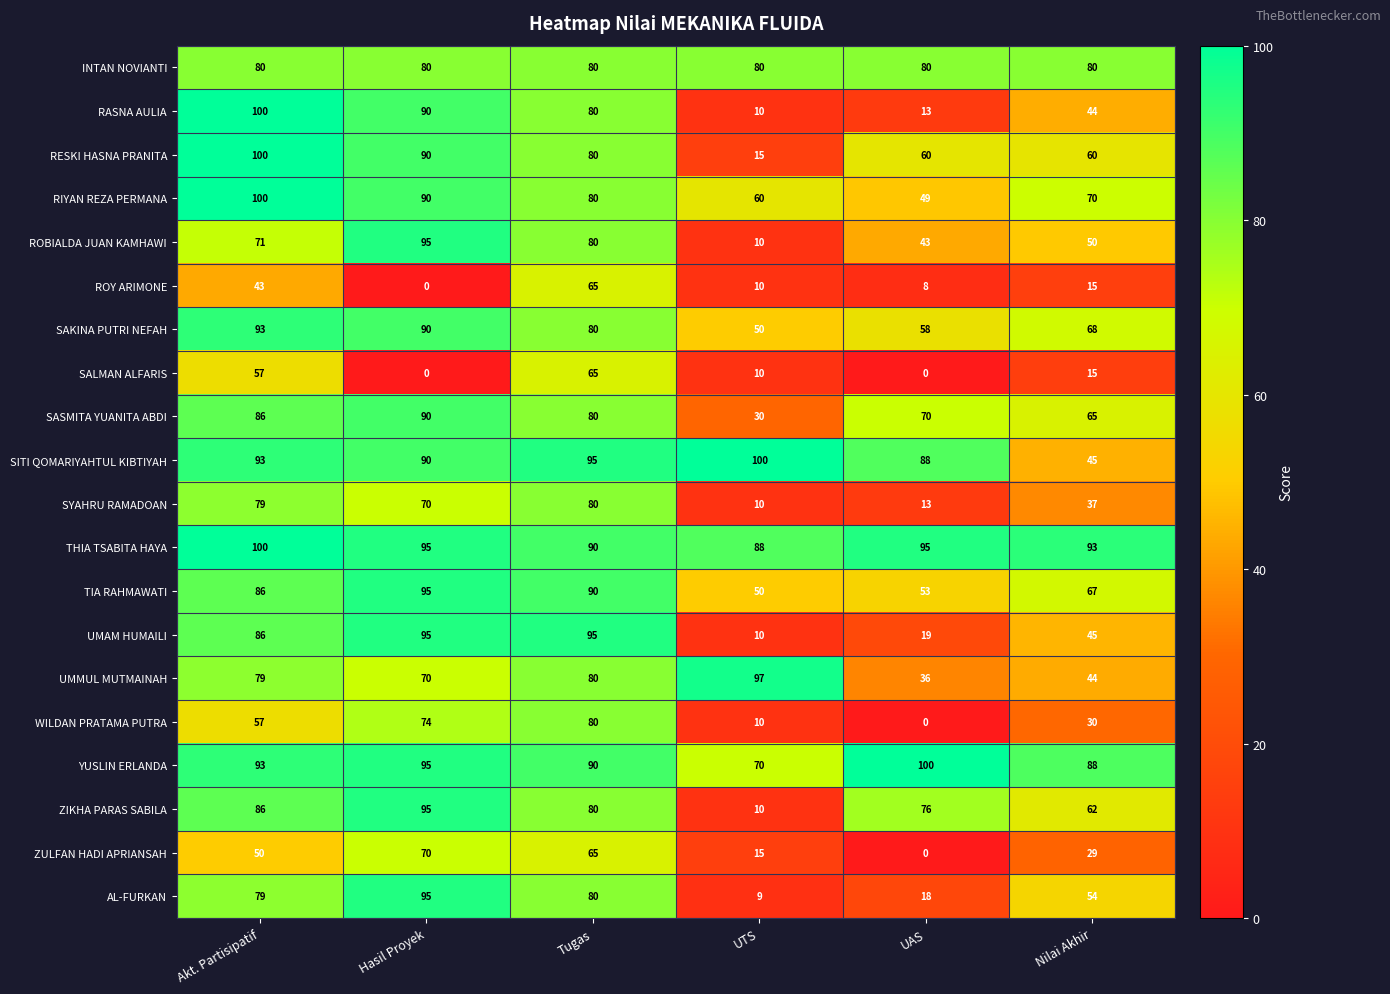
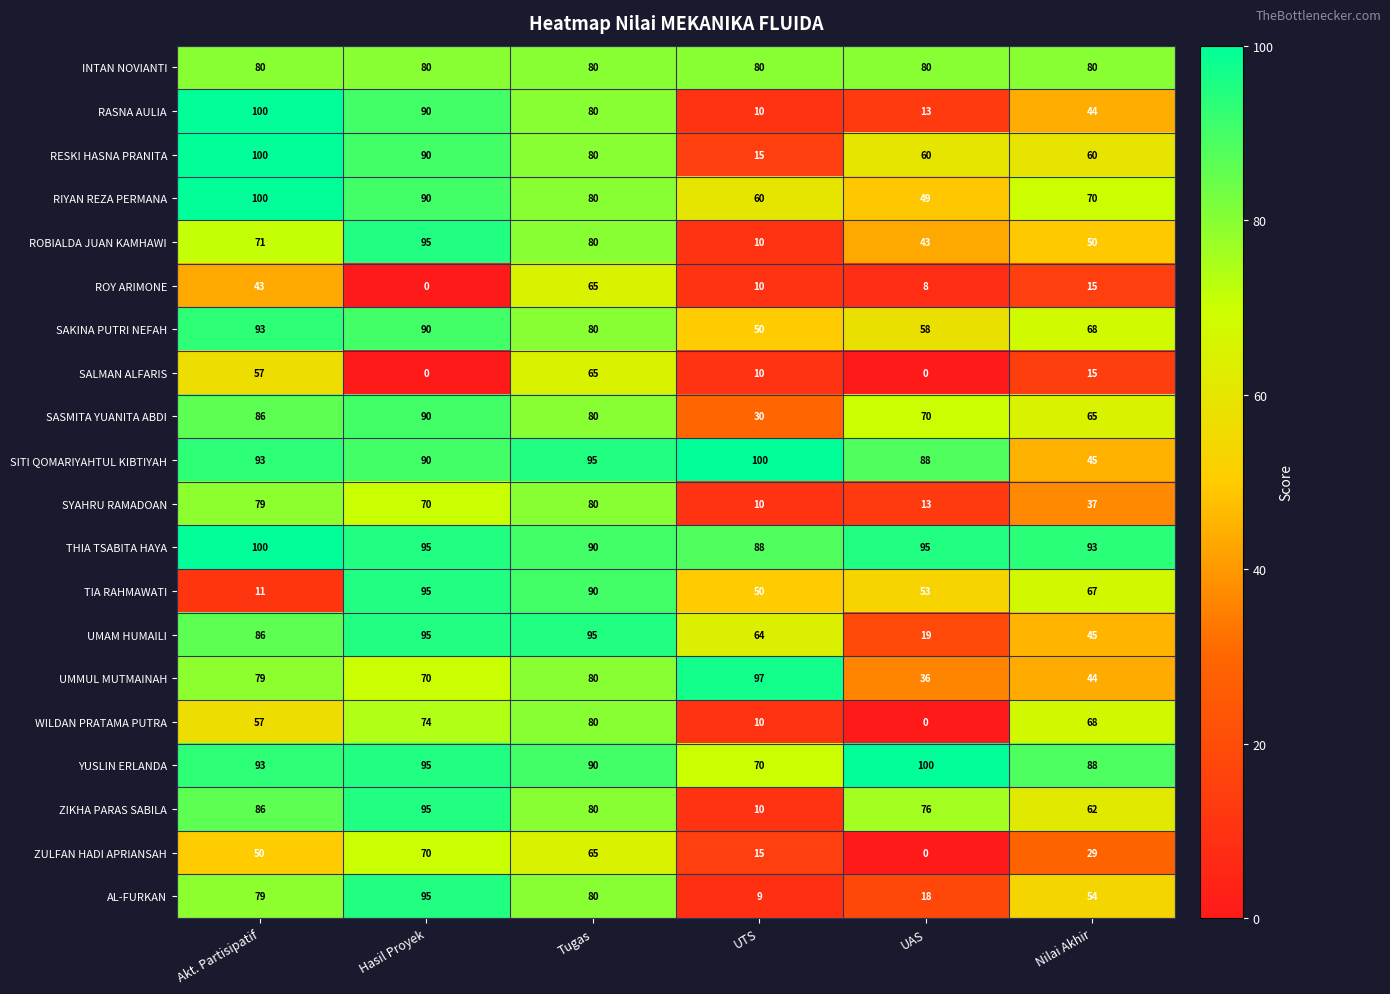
  {
    "INTAN NOVIANTI": {
      "Akt. Partisipatif": 80,
      "Hasil Proyek": 80,
      "Tugas": 80,
      "UTS": 80,
      "UAS": 80,
      "Nilai Akhir": 80
    },
    "RASNA AULIA": {
      "Akt. Partisipatif": 100,
      "Hasil Proyek": 90,
      "Tugas": 80,
      "UTS": 10,
      "UAS": 13,
      "Nilai Akhir": 44
    },
    "RESKI HASNA PRANITA": {
      "Akt. Partisipatif": 100,
      "Hasil Proyek": 90,
      "Tugas": 80,
      "UTS": 15,
      "UAS": 60,
      "Nilai Akhir": 60
    },
    "RIYAN REZA PERMANA": {
      "Akt. Partisipatif": 100,
      "Hasil Proyek": 90,
      "Tugas": 80,
      "UTS": 60,
      "UAS": 49,
      "Nilai Akhir": 70
    },
    "ROBIALDA JUAN KAMHAWI": {
      "Akt. Partisipatif": 71,
      "Hasil Proyek": 95,
      "Tugas": 80,
      "UTS": 10,
      "UAS": 43,
      "Nilai Akhir": 50
    },
    "ROY ARIMONE": {
      "Akt. Partisipatif": 43,
      "Hasil Proyek": 0,
      "Tugas": 65,
      "UTS": 10,
      "UAS": 8,
      "Nilai Akhir": 15
    },
    "SAKINA PUTRI NEFAH": {
      "Akt. Partisipatif": 93,
      "Hasil Proyek": 90,
      "Tugas": 80,
      "UTS": 50,
      "UAS": 58,
      "Nilai Akhir": 68
    },
    "SALMAN ALFARIS": {
      "Akt. Partisipatif": 57,
      "Hasil Proyek": 0,
      "Tugas": 65,
      "UTS": 10,
      "UAS": 0,
      "Nilai Akhir": 15
    },
    "SASMITA YUANITA ABDI": {
      "Akt. Partisipatif": 86,
      "Hasil Proyek": 90,
      "Tugas": 80,
      "UTS": 30,
      "UAS": 70,
      "Nilai Akhir": 65
    },
    "SITI QOMARIYAHTUL KIBTIYAH": {
      "Akt. Partisipatif": 93,
      "Hasil Proyek": 90,
      "Tugas": 95,
      "UTS": 100,
      "UAS": 88,
      "Nilai Akhir": 45
    },
    "SYAHRU RAMADOAN": {
      "Akt. Partisipatif": 79,
      "Hasil Proyek": 70,
      "Tugas": 80,
      "UTS": 10,
      "UAS": 13,
      "Nilai Akhir": 37
    },
    "THIA TSABITA HAYA": {
      "Akt. Partisipatif": 100,
      "Hasil Proyek": 95,
      "Tugas": 90,
      "UTS": 88,
      "UAS": 95,
      "Nilai Akhir": 93
    },
    "TIA RAHMAWATI": {
-     "Akt. Partisipatif": 86,
+     "Akt. Partisipatif": 11,
      "Hasil Proyek": 95,
      "Tugas": 90,
      "UTS": 50,
      "UAS": 53,
      "Nilai Akhir": 67
    },
    "UMAM HUMAILI": {
      "Akt. Partisipatif": 86,
      "Hasil Proyek": 95,
      "Tugas": 95,
-     "UTS": 10,
+     "UTS": 64,
      "UAS": 19,
      "Nilai Akhir": 45
    },
    "UMMUL MUTMAINAH": {
      "Akt. Partisipatif": 79,
      "Hasil Proyek": 70,
      "Tugas": 80,
      "UTS": 97,
      "UAS": 36,
      "Nilai Akhir": 44
    },
    "WILDAN PRATAMA PUTRA": {
      "Akt. Partisipatif": 57,
      "Hasil Proyek": 74,
      "Tugas": 80,
      "UTS": 10,
      "UAS": 0,
-     "Nilai Akhir": 30
+     "Nilai Akhir": 68
    },
    "YUSLIN ERLANDA": {
      "Akt. Partisipatif": 93,
      "Hasil Proyek": 95,
      "Tugas": 90,
      "UTS": 70,
      "UAS": 100,
      "Nilai Akhir": 88
    },
    "ZIKHA PARAS SABILA": {
      "Akt. Partisipatif": 86,
      "Hasil Proyek": 95,
      "Tugas": 80,
      "UTS": 10,
      "UAS": 76,
      "Nilai Akhir": 62
    },
    "ZULFAN HADI APRIANSAH": {
      "Akt. Partisipatif": 50,
      "Hasil Proyek": 70,
      "Tugas": 65,
      "UTS": 15,
      "UAS": 0,
      "Nilai Akhir": 29
    },
    "AL-FURKAN": {
      "Akt. Partisipatif": 79,
      "Hasil Proyek": 95,
      "Tugas": 80,
      "UTS": 9,
      "UAS": 18,
      "Nilai Akhir": 54
    }
  }
